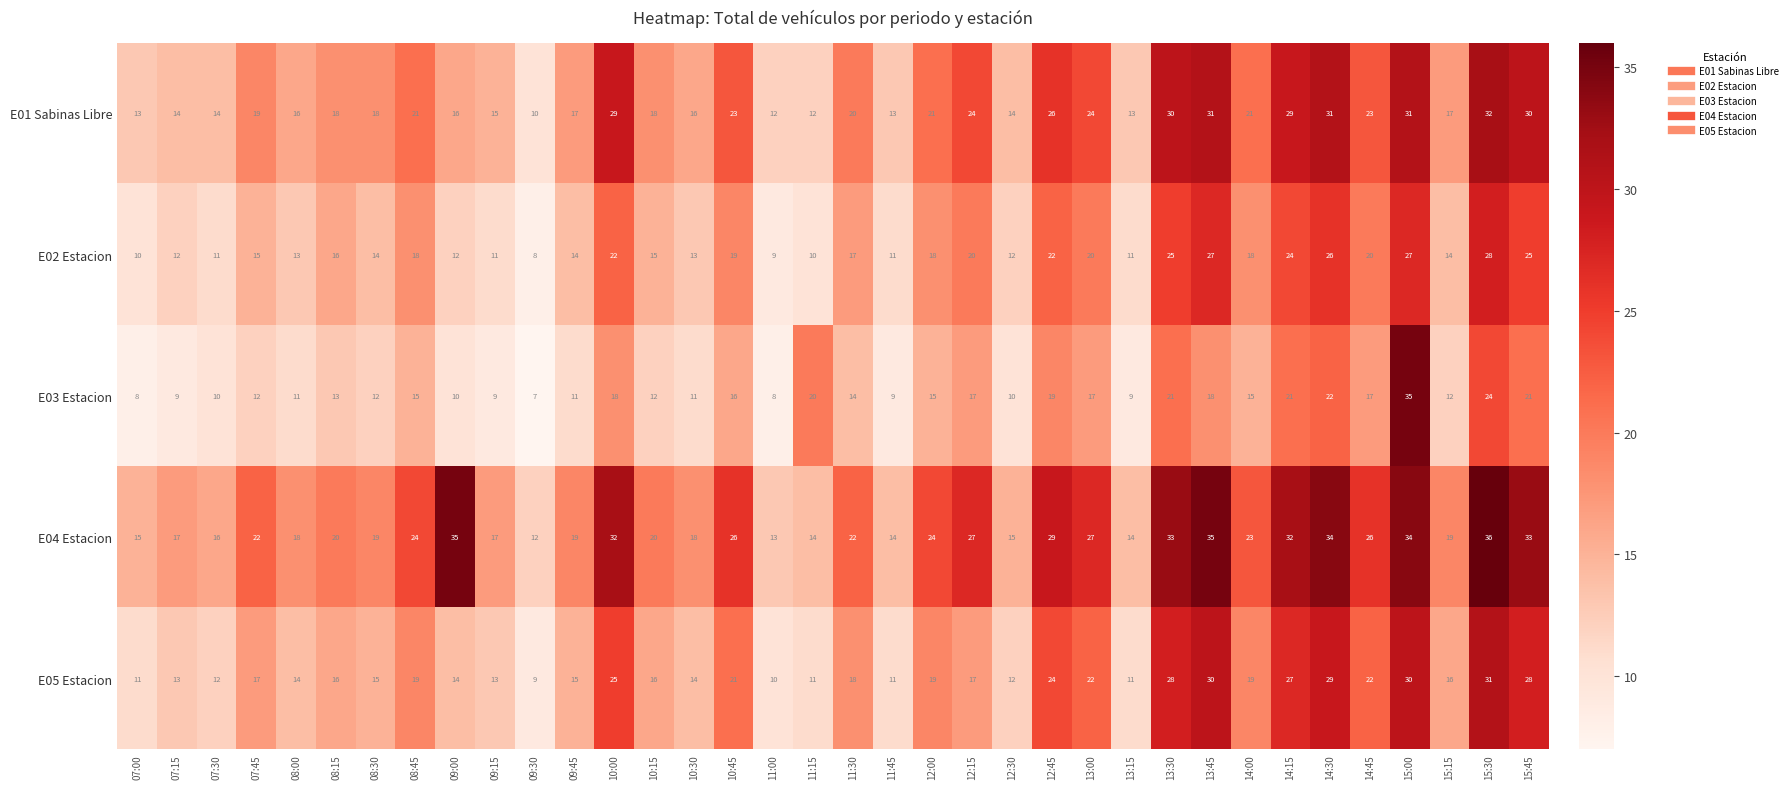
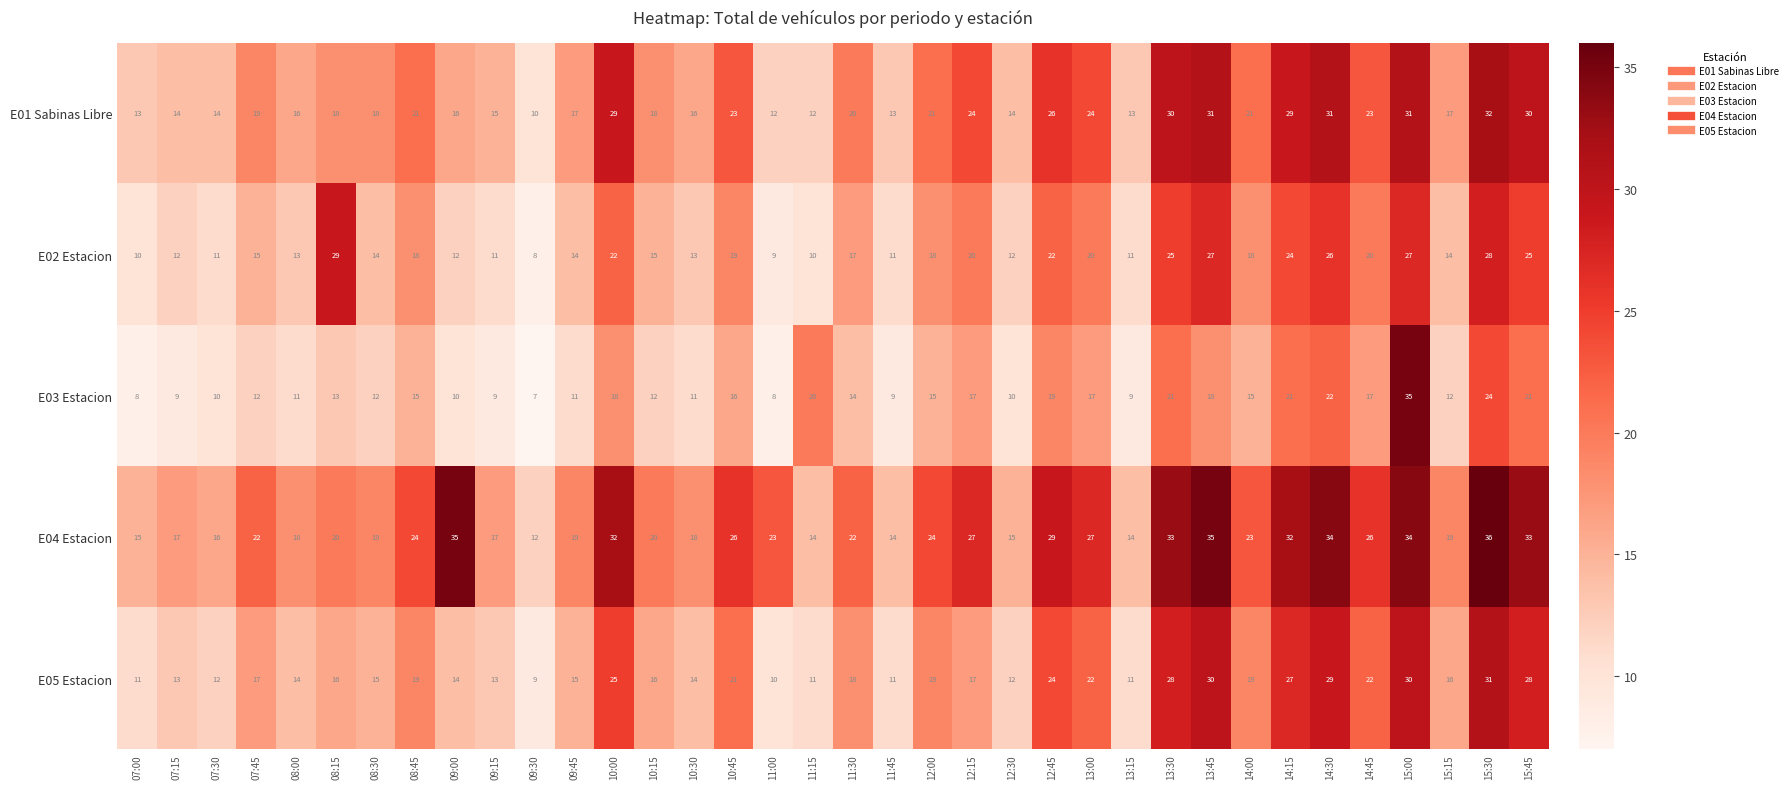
  {
    "E01 Sabinas Libre": {
      "07:00": 13,
      "07:15": 14,
      "07:30": 14,
      "07:45": 19,
      "08:00": 16,
      "08:15": 18,
      "08:30": 18,
      "08:45": 21,
      "09:00": 16,
      "09:15": 15,
      "09:30": 10,
      "09:45": 17,
      "10:00": 29,
      "10:15": 18,
      "10:30": 16,
      "10:45": 23,
      "11:00": 12,
      "11:15": 12,
      "11:30": 20,
      "11:45": 13,
      "12:00": 21,
      "12:15": 24,
      "12:30": 14,
      "12:45": 26,
      "13:00": 24,
      "13:15": 13,
      "13:30": 30,
      "13:45": 31,
      "14:00": 21,
      "14:15": 29,
      "14:30": 31,
      "14:45": 23,
      "15:00": 31,
      "15:15": 17,
      "15:30": 32,
      "15:45": 30
    },
    "E02 Estacion": {
      "07:00": 10,
      "07:15": 12,
      "07:30": 11,
      "07:45": 15,
      "08:00": 13,
-     "08:15": 16,
+     "08:15": 29,
      "08:30": 14,
      "08:45": 18,
      "09:00": 12,
      "09:15": 11,
      "09:30": 8,
      "09:45": 14,
      "10:00": 22,
      "10:15": 15,
      "10:30": 13,
      "10:45": 19,
      "11:00": 9,
      "11:15": 10,
      "11:30": 17,
      "11:45": 11,
      "12:00": 18,
      "12:15": 20,
      "12:30": 12,
      "12:45": 22,
      "13:00": 20,
      "13:15": 11,
      "13:30": 25,
      "13:45": 27,
      "14:00": 18,
      "14:15": 24,
      "14:30": 26,
      "14:45": 20,
      "15:00": 27,
      "15:15": 14,
      "15:30": 28,
      "15:45": 25
    },
    "E03 Estacion": {
      "07:00": 8,
      "07:15": 9,
      "07:30": 10,
      "07:45": 12,
      "08:00": 11,
      "08:15": 13,
      "08:30": 12,
      "08:45": 15,
      "09:00": 10,
      "09:15": 9,
      "09:30": 7,
      "09:45": 11,
      "10:00": 18,
      "10:15": 12,
      "10:30": 11,
      "10:45": 16,
      "11:00": 8,
      "11:15": 20,
      "11:30": 14,
      "11:45": 9,
      "12:00": 15,
      "12:15": 17,
      "12:30": 10,
      "12:45": 19,
      "13:00": 17,
      "13:15": 9,
      "13:30": 21,
      "13:45": 18,
      "14:00": 15,
      "14:15": 21,
      "14:30": 22,
      "14:45": 17,
      "15:00": 35,
      "15:15": 12,
      "15:30": 24,
      "15:45": 21
    },
    "E04 Estacion": {
      "07:00": 15,
      "07:15": 17,
      "07:30": 16,
      "07:45": 22,
      "08:00": 18,
      "08:15": 20,
      "08:30": 19,
      "08:45": 24,
      "09:00": 35,
      "09:15": 17,
      "09:30": 12,
      "09:45": 19,
      "10:00": 32,
      "10:15": 20,
      "10:30": 18,
      "10:45": 26,
-     "11:00": 13,
+     "11:00": 23,
      "11:15": 14,
      "11:30": 22,
      "11:45": 14,
      "12:00": 24,
      "12:15": 27,
      "12:30": 15,
      "12:45": 29,
      "13:00": 27,
      "13:15": 14,
      "13:30": 33,
      "13:45": 35,
      "14:00": 23,
      "14:15": 32,
      "14:30": 34,
      "14:45": 26,
      "15:00": 34,
      "15:15": 19,
      "15:30": 36,
      "15:45": 33
    },
    "E05 Estacion": {
      "07:00": 11,
      "07:15": 13,
      "07:30": 12,
      "07:45": 17,
      "08:00": 14,
      "08:15": 16,
      "08:30": 15,
      "08:45": 19,
      "09:00": 14,
      "09:15": 13,
      "09:30": 9,
      "09:45": 15,
      "10:00": 25,
      "10:15": 16,
      "10:30": 14,
      "10:45": 21,
      "11:00": 10,
      "11:15": 11,
      "11:30": 18,
      "11:45": 11,
      "12:00": 19,
      "12:15": 17,
      "12:30": 12,
      "12:45": 24,
      "13:00": 22,
      "13:15": 11,
      "13:30": 28,
      "13:45": 30,
      "14:00": 19,
      "14:15": 27,
      "14:30": 29,
      "14:45": 22,
      "15:00": 30,
      "15:15": 16,
      "15:30": 31,
      "15:45": 28
    }
  }
